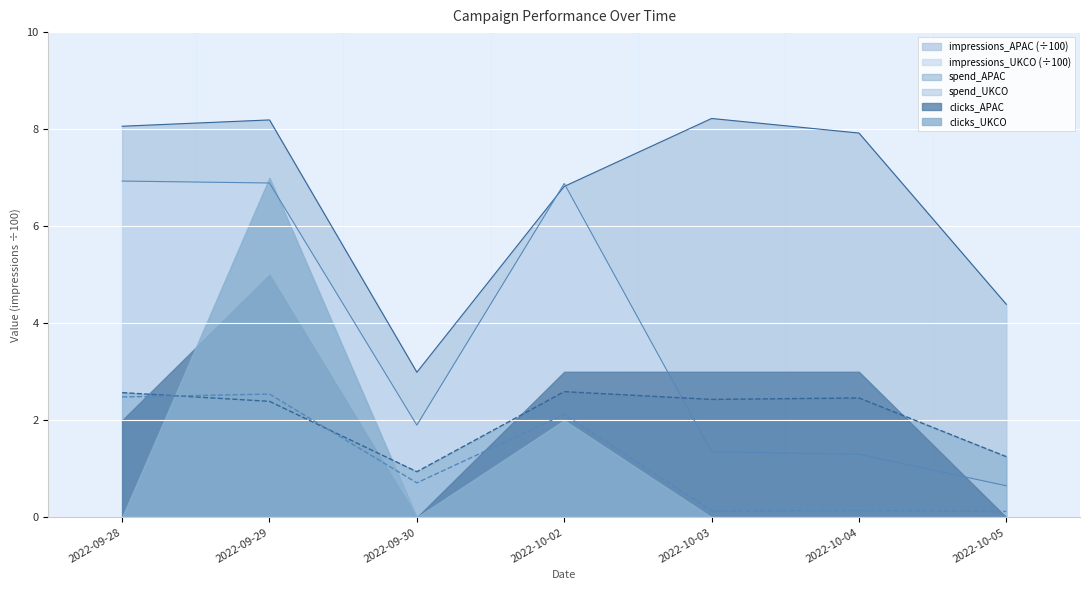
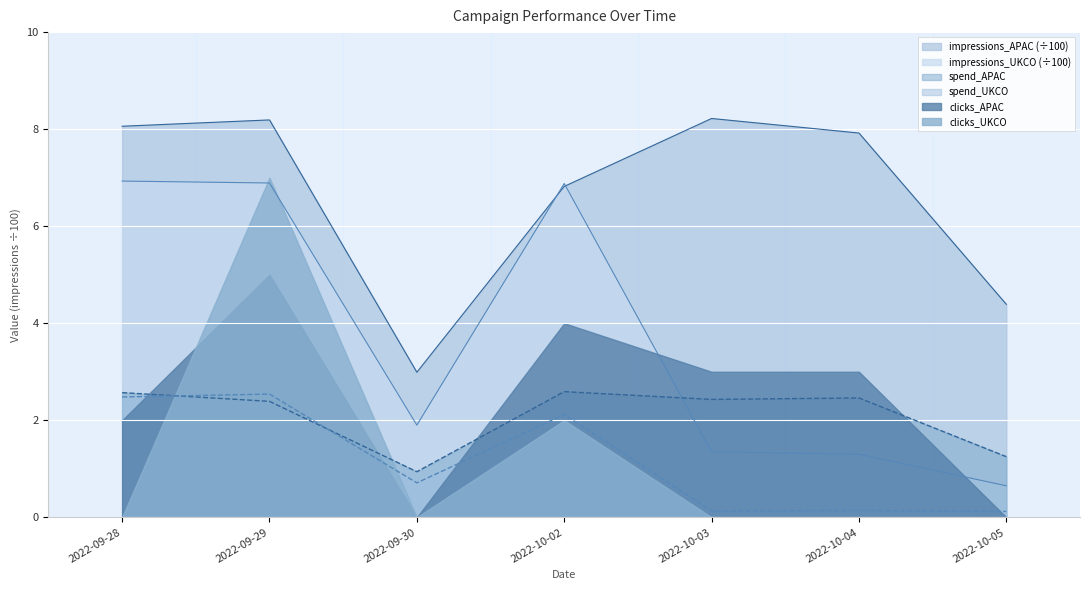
  {
    "clicks_APAC": {
      "2022-09-28": 2,
      "2022-09-29": 5,
-     "2022-10-02": 3,
+     "2022-10-02": 4,
      "2022-10-03": 3,
      "2022-10-04": 3
    }
  }
